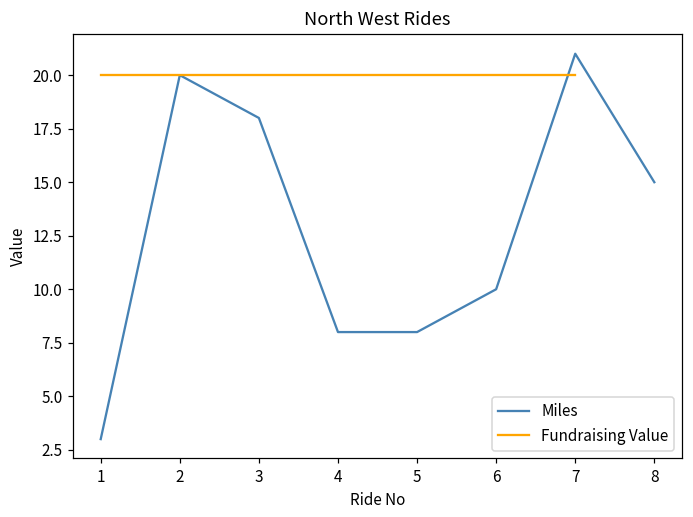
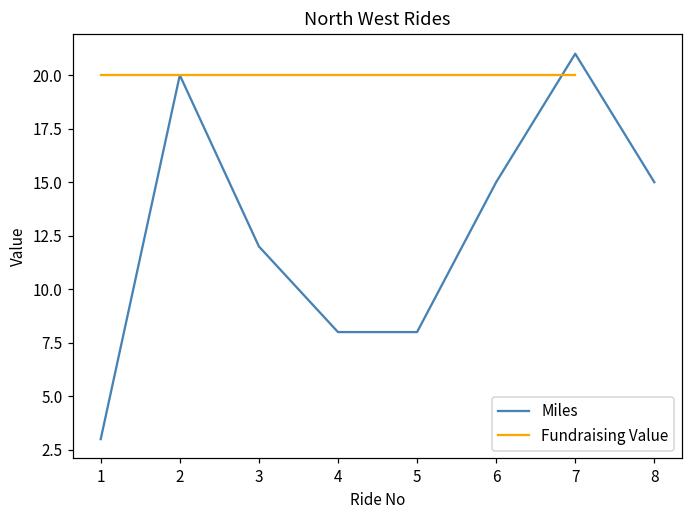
  {
    "Miles": {
      "1": 3,
-     "3": 18,
+     "3": 12,
      "4": 8,
      "5": 8,
-     "6": 10,
+     "6": 15,
      "7": 21,
      "8": 15
    },
    "Fundraising Value": {
      "1": 20,
      "4": 20,
      "5": 20,
      "6": 20,
      "7": 20
    }
  }
